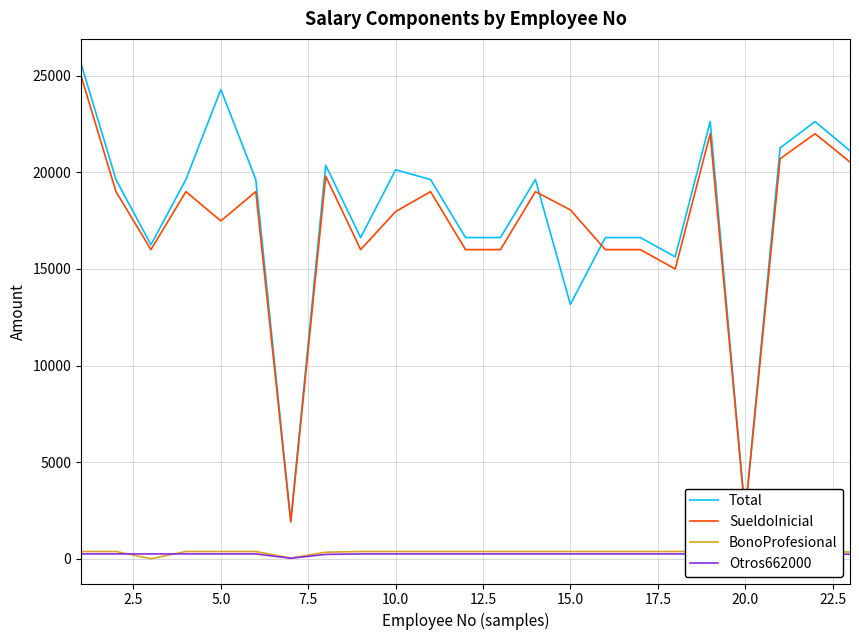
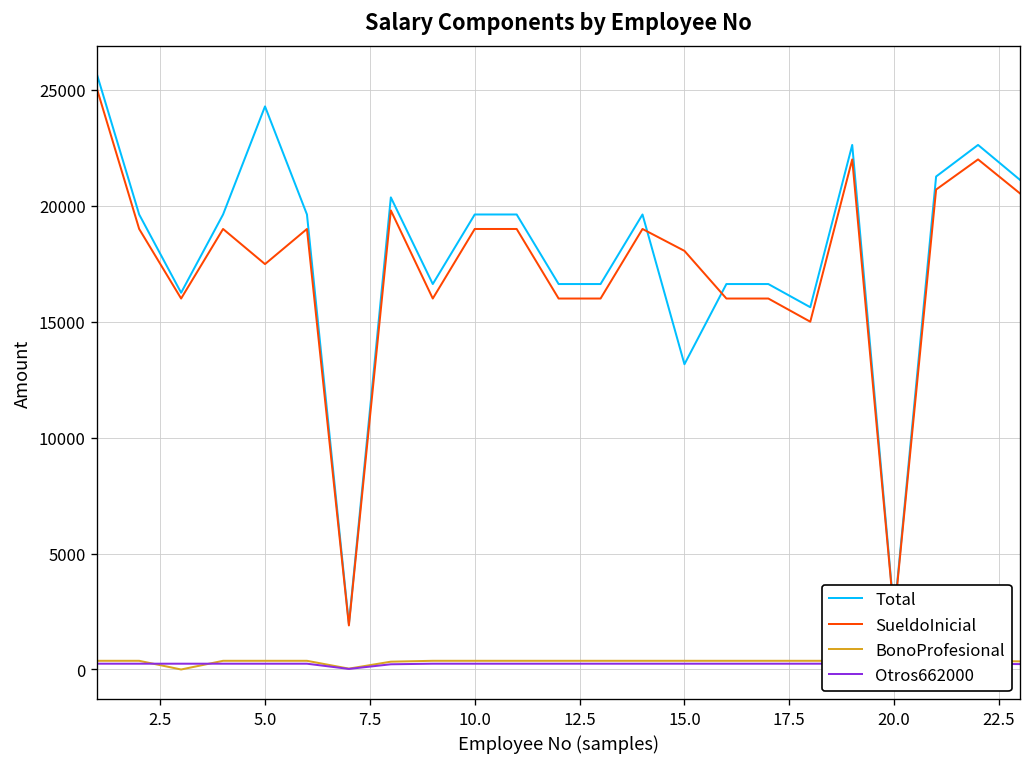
  {
    "Total": {
      "5.0": 24300,
-     "10.0": 20100,
+     "10.0": 19600,
      "15.0": 13200
    },
    "SueldoInicial": {
      "5.0": 17500,
-     "10.0": 18000,
+     "10.0": 19000,
      "15.0": 18100
    }
  }
